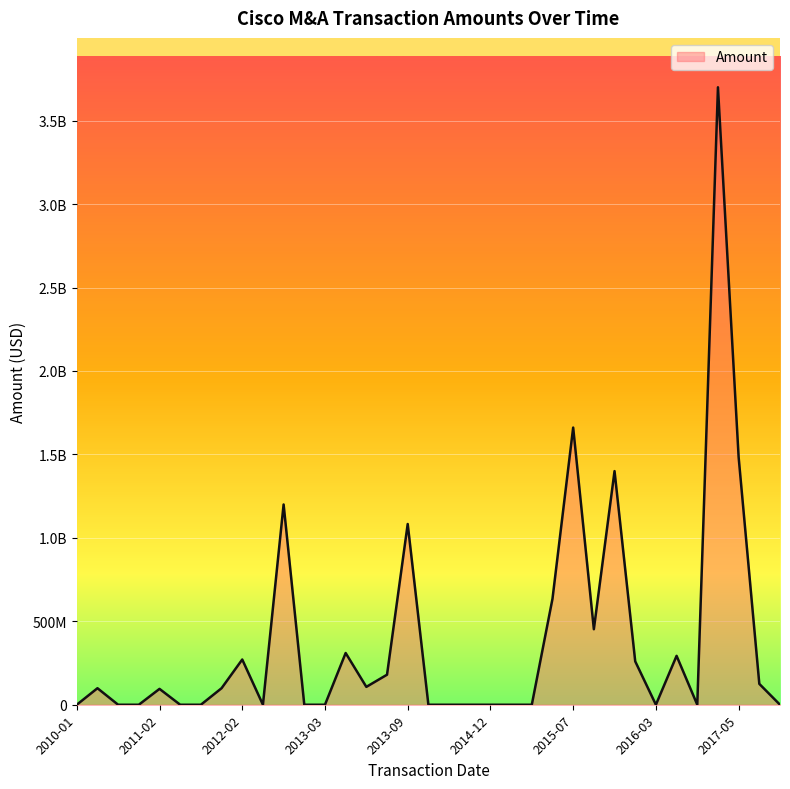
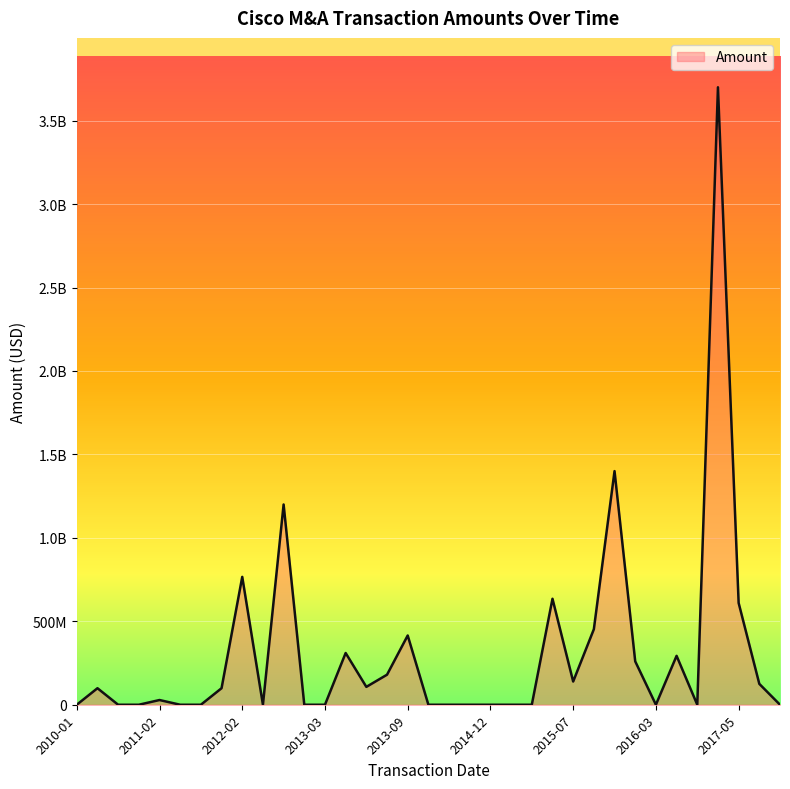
  {
    "2010-01": 0,
-   "2011-02": 100000000,
-   "2012-02": 270000000,
+   "2011-02": 30000000,
+   "2012-02": 770000000,
    "2013-03": 0,
-   "2013-09": 1080000000,
+   "2013-09": 420000000,
    "2014-12": 0,
-   "2015-07": 1660000000,
+   "2015-07": 140000000,
    "2016-03": 0,
-   "2017-05": 1480000000
+   "2017-05": 610000000
  }
